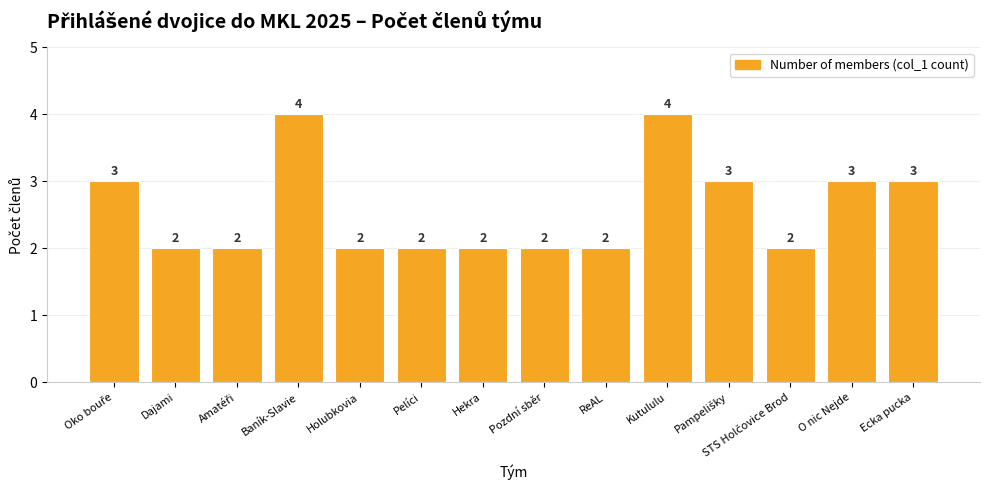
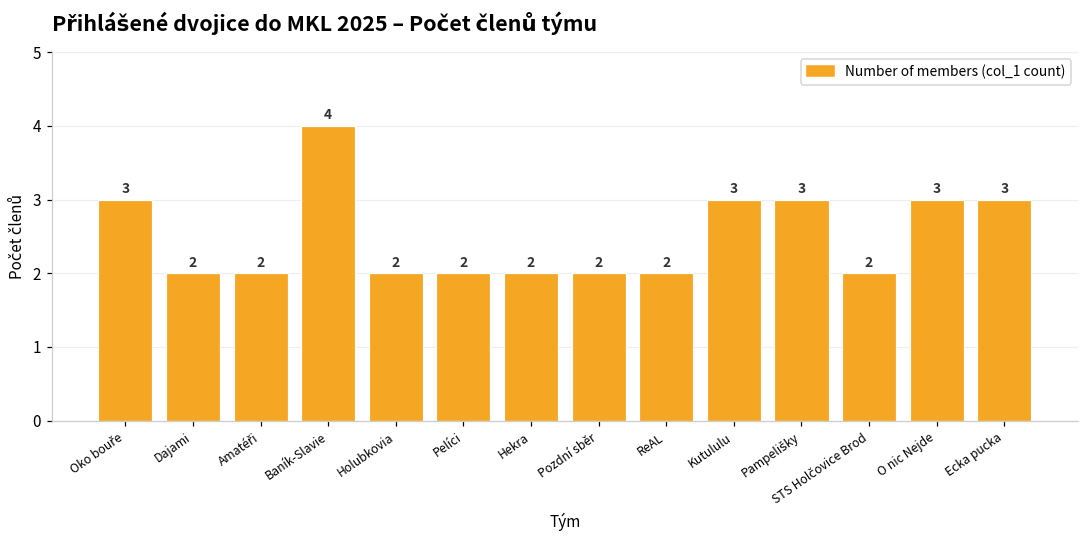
  {
    "Oko bouře": 3,
    "Dajami": 2,
    "Amatéři": 2,
    "Baník-Slavie": 4,
    "Holubkovia": 2,
    "Pelíci": 2,
    "Hekra": 2,
    "Pozdní sběr": 2,
    "ReAL": 2,
-   "Kutululu": 4,
+   "Kutululu": 3,
    "Pampelišky": 3,
    "STS Holčovice Brod": 2,
    "O nic Nejde": 3,
    "Ecka pucka": 3
  }
